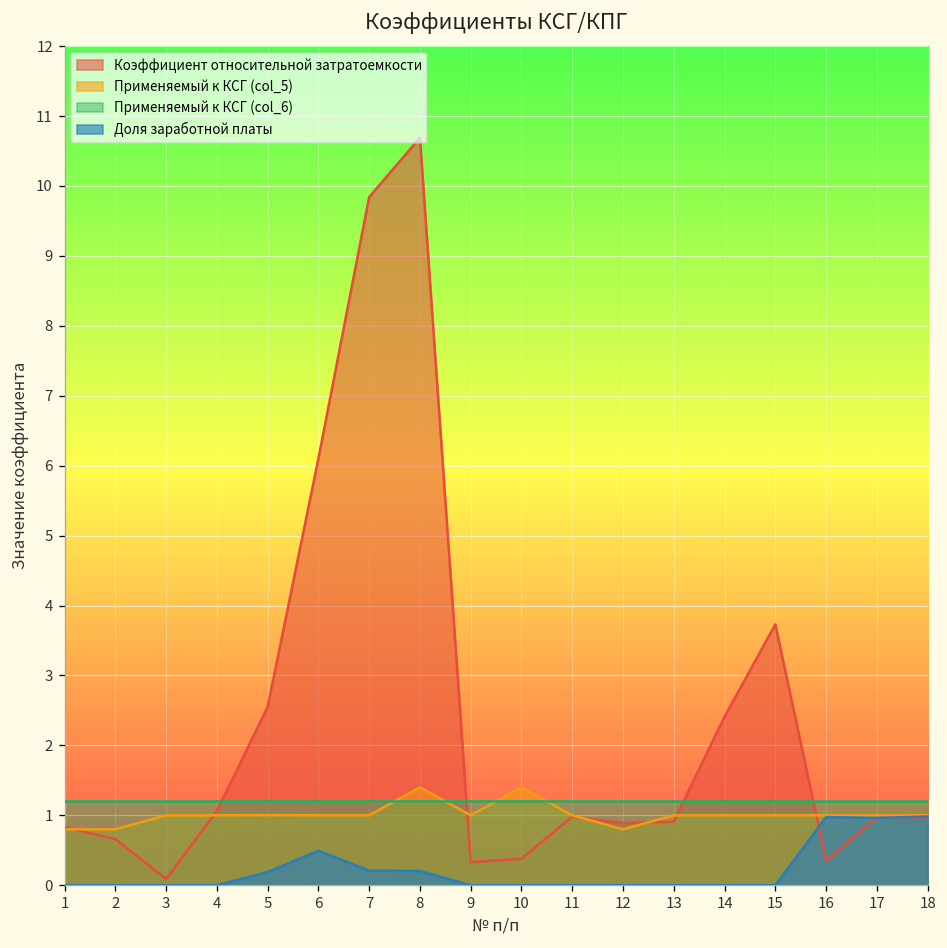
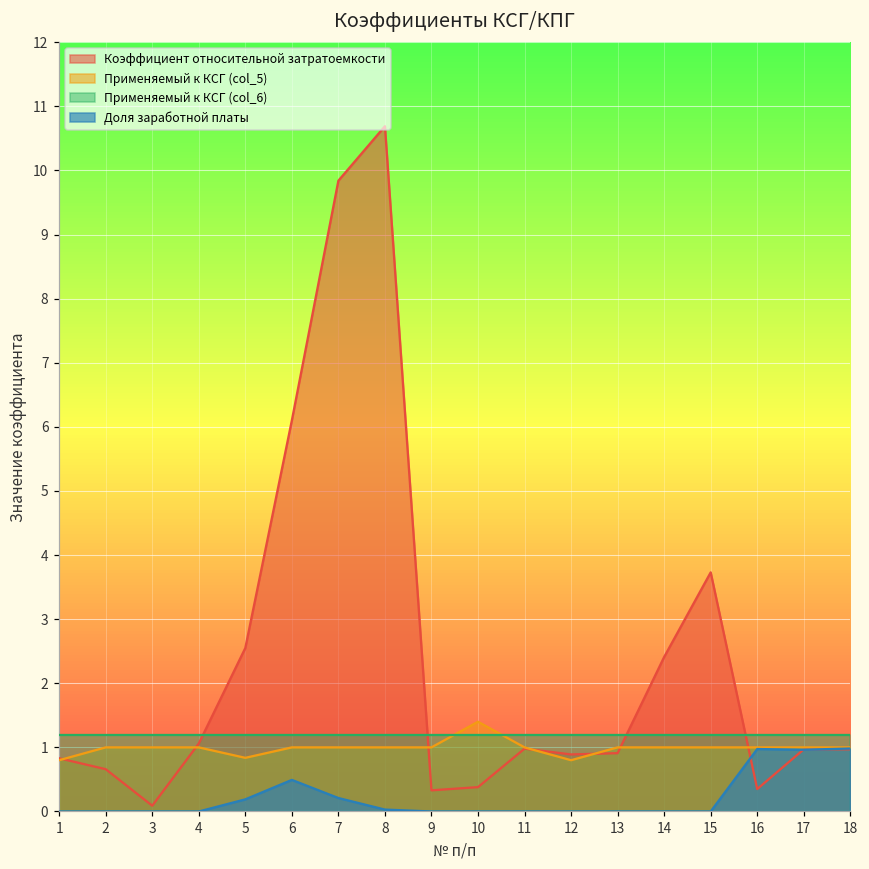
  {
    "Коэффициент относительной затратоемкости": {
      "2": 0.7,
      "3": 0.1,
      "4": 1.1,
      "5": 2.6,
      "6": 6.1,
      "7": 9.8,
      "8": 10.7,
      "9": 0.3,
      "10": 0.4,
      "12": 0.9,
      "13": 0.9,
      "14": 2.4,
      "15": 3.7,
      "16": 0.4
    },
    "Применяемый к КСГ (col_5)": {
-     "2": 0.8,
+     "2": 1.0,
      "3": 1.0,
      "4": 1.0,
-     "5": 1.0,
+     "5": 0.8,
      "6": 1.0,
      "7": 1.0,
-     "8": 1.4,
+     "8": 1.0,
      "9": 1.0,
      "10": 1.4,
      "12": 0.8,
      "13": 1.0,
      "14": 1.0,
      "15": 1.0
    },
    "Применяемый к КСГ (col_6)": {
      "1": 1.2,
      "2": 1.2,
      "3": 1.2,
      "4": 1.2,
      "5": 1.2,
      "6": 1.2,
      "7": 1.2,
      "8": 1.2,
      "9": 1.2,
      "10": 1.2,
      "11": 1.2,
      "12": 1.2,
      "13": 1.2,
      "14": 1.2,
      "15": 1.2,
      "16": 1.2,
      "17": 1.2,
      "18": 1.2
    },
    "Доля заработной платы": {
      "1": 0.0,
      "2": 0.0,
      "3": 0.0,
      "4": 0.0,
      "5": 0.2,
      "6": 0.5,
      "7": 0.2,
-     "8": 0.2,
+     "8": 0.0,
      "9": 0.0,
      "10": 0.0,
      "11": 0.0,
      "12": 0.0,
      "13": 0.0,
      "14": 0.0,
      "15": 0.0
    }
  }
